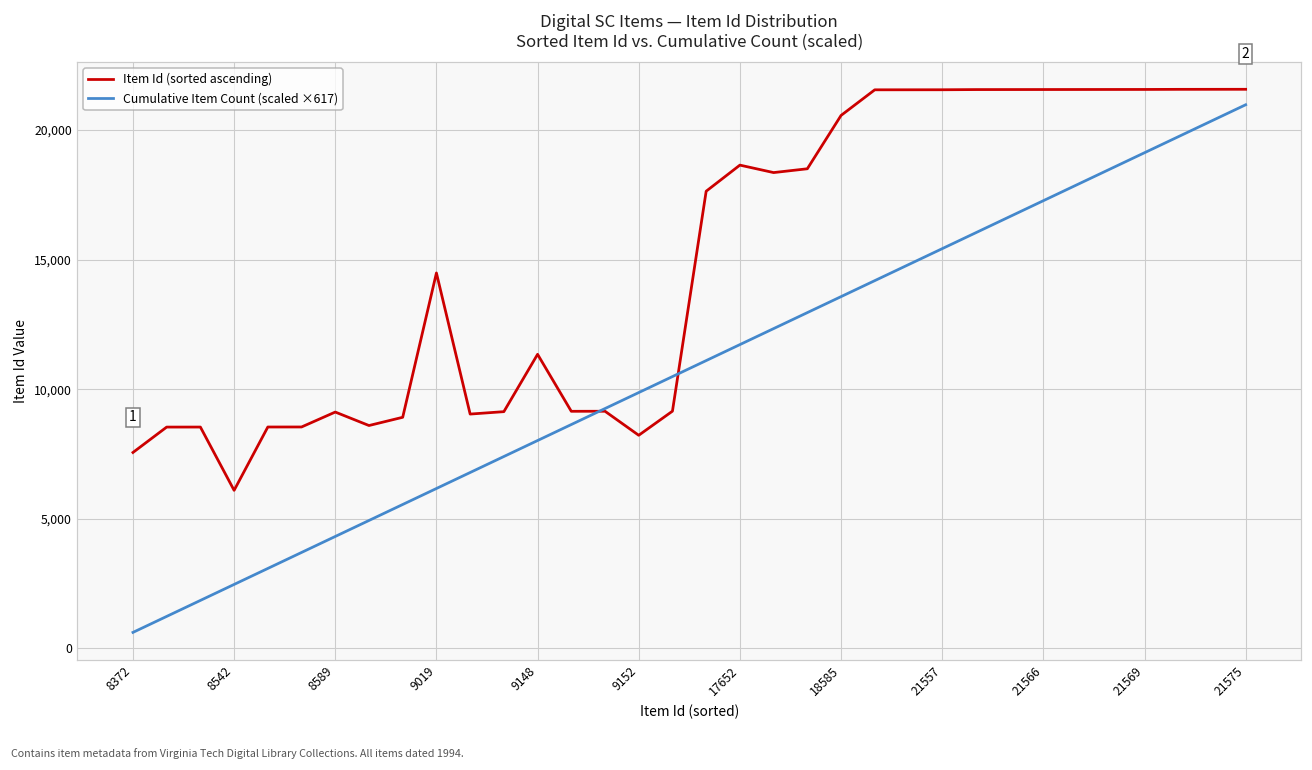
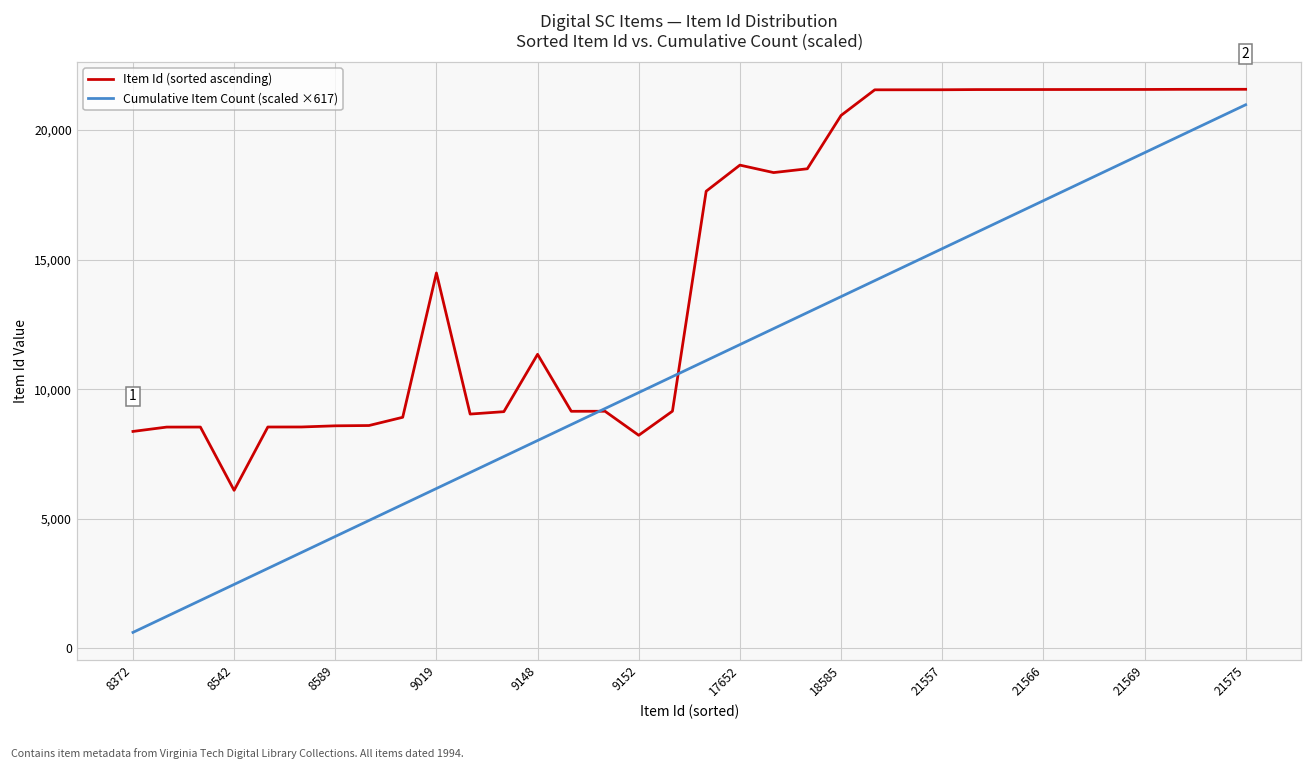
  {
    "Item Id (sorted ascending)": {
-     "8372": "7,600",
+     "8372": "8,400",
      "8542": "6,100",
-     "8589": "9,100",
+     "8589": "8,600",
      "9019": "14,500",
      "9148": "11,300",
      "9152": "8,200",
      "17652": "18,600",
      "18585": "20,600",
      "21557": "21,600",
      "21566": "21,600",
      "21569": "21,600",
      "21575": "21,600"
    },
    "Cumulative Item Count (scaled ×617)": {
      "8372": "600",
      "8542": "2,500",
      "8589": "4,300",
      "9019": "6,200",
      "9148": "8,000",
      "9152": "9,900",
      "17652": "11,700",
      "18585": "13,600",
      "21557": "15,400",
      "21566": "17,300",
      "21569": "19,100",
      "21575": "21,000"
    }
  }
